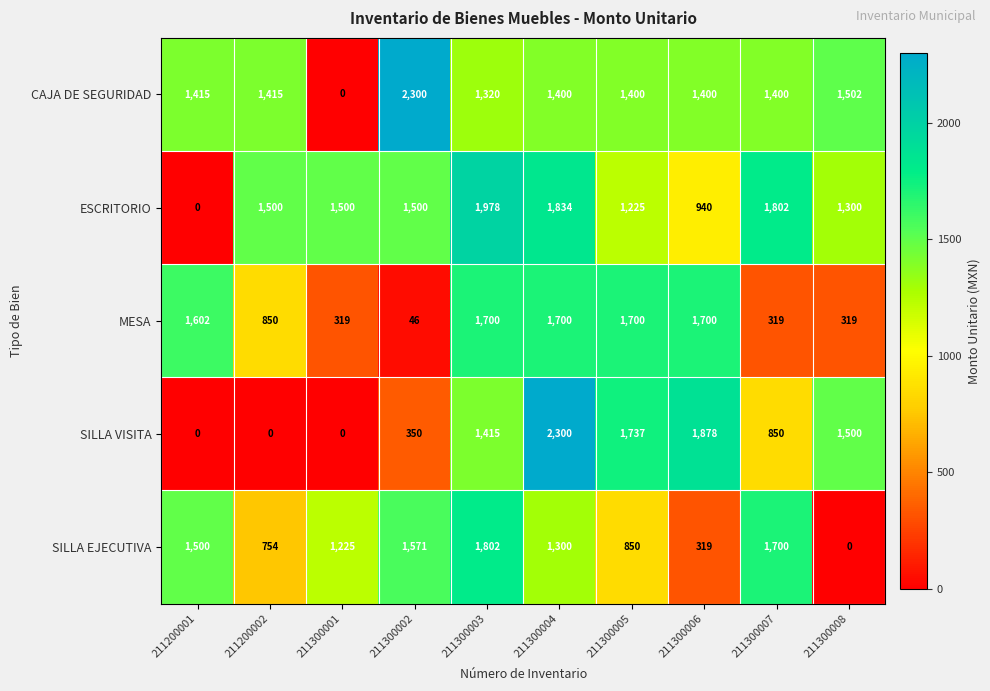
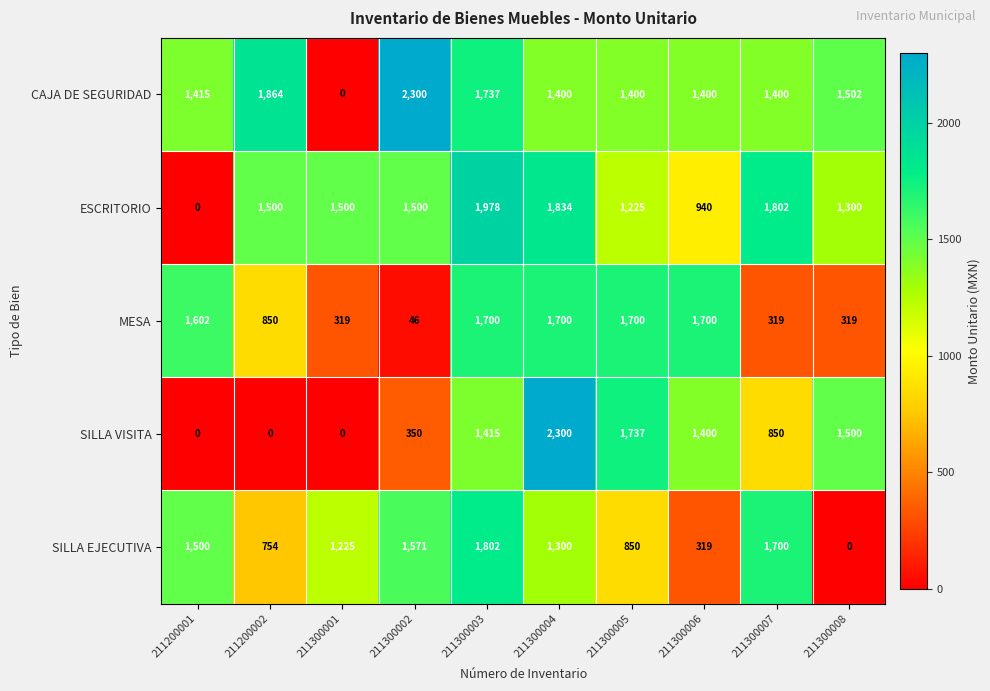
  {
    "CAJA DE SEGURIDAD": {
      "211200001": "1,415",
-     "211200002": "1,415",
+     "211200002": "1,864",
      "211300001": "0",
      "211300002": "2,300",
-     "211300003": "1,320",
+     "211300003": "1,737",
      "211300004": "1,400",
      "211300005": "1,400",
      "211300006": "1,400",
      "211300007": "1,400",
      "211300008": "1,502"
    },
    "ESCRITORIO": {
      "211200001": "0",
      "211200002": "1,500",
      "211300001": "1,500",
      "211300002": "1,500",
      "211300003": "1,978",
      "211300004": "1,834",
      "211300005": "1,225",
      "211300006": "940",
      "211300007": "1,802",
      "211300008": "1,300"
    },
    "MESA": {
      "211200001": "1,602",
      "211200002": "850",
      "211300001": "319",
      "211300002": "46",
      "211300003": "1,700",
      "211300004": "1,700",
      "211300005": "1,700",
      "211300006": "1,700",
      "211300007": "319",
      "211300008": "319"
    },
    "SILLA VISITA": {
      "211200001": "0",
      "211200002": "0",
      "211300001": "0",
      "211300002": "350",
      "211300003": "1,415",
      "211300004": "2,300",
      "211300005": "1,737",
-     "211300006": "1,878",
+     "211300006": "1,400",
      "211300007": "850",
      "211300008": "1,500"
    },
    "SILLA EJECUTIVA": {
      "211200001": "1,500",
      "211200002": "754",
      "211300001": "1,225",
      "211300002": "1,571",
      "211300003": "1,802",
      "211300004": "1,300",
      "211300005": "850",
      "211300006": "319",
      "211300007": "1,700",
      "211300008": "0"
    }
  }
